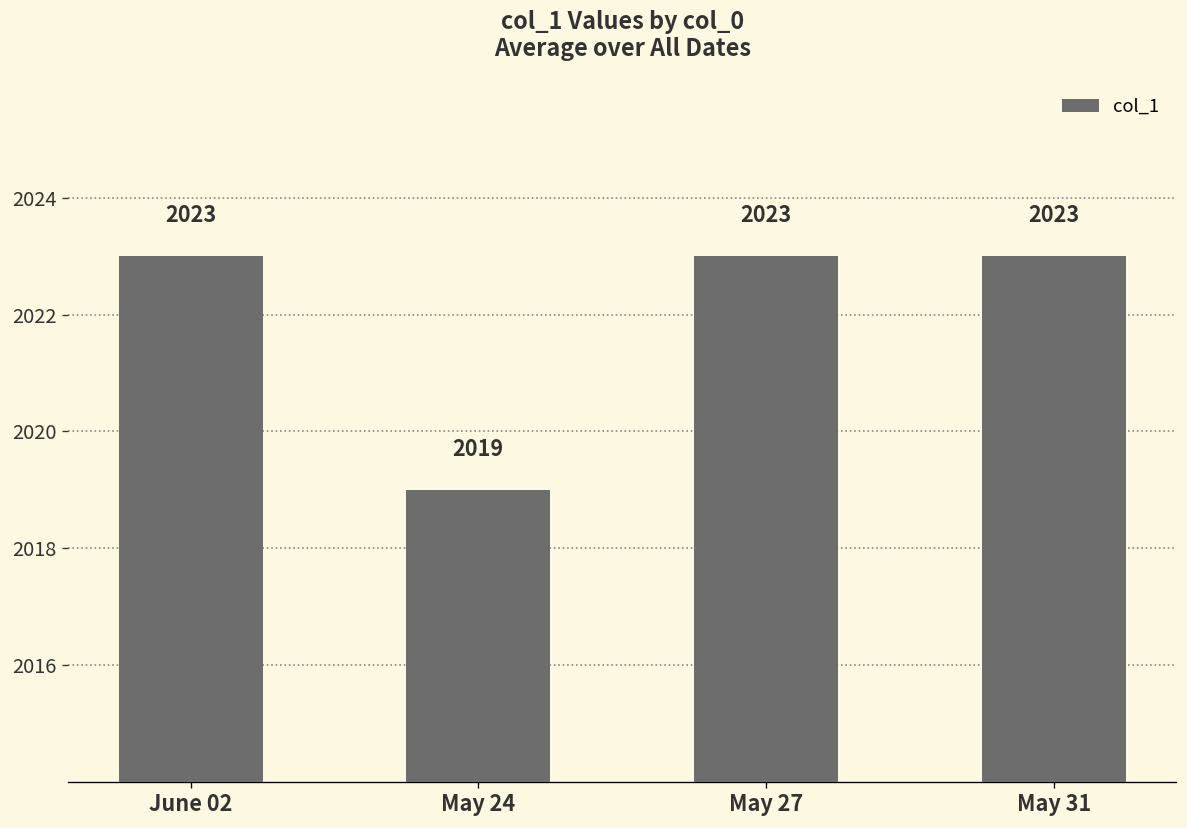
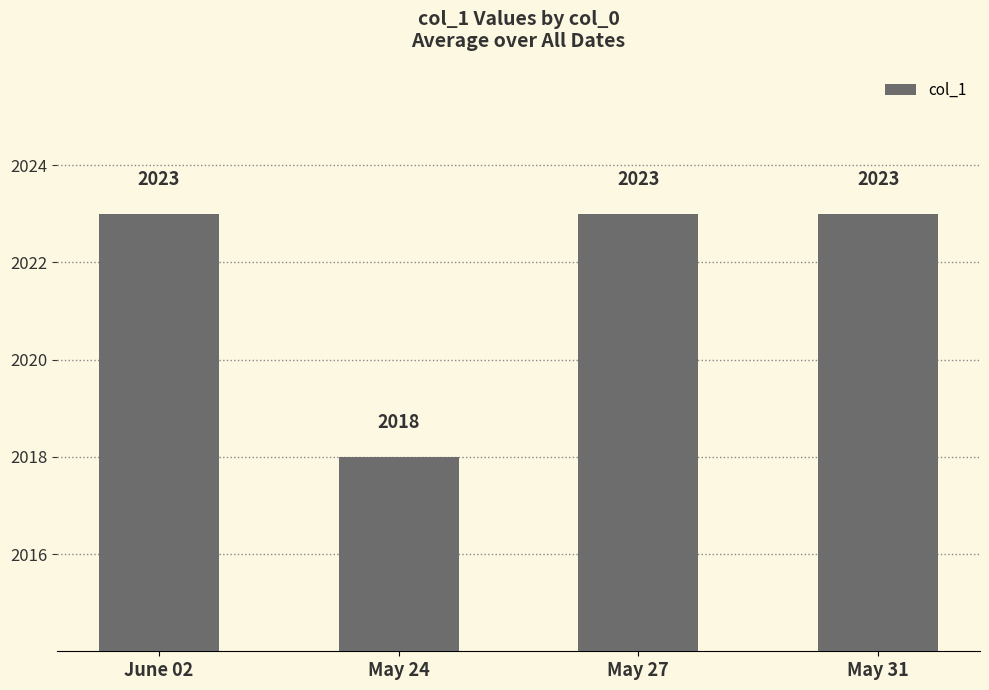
  {
    "June 02": 2023,
-   "May 24": 2019,
+   "May 24": 2018,
    "May 27": 2023,
    "May 31": 2023
  }
